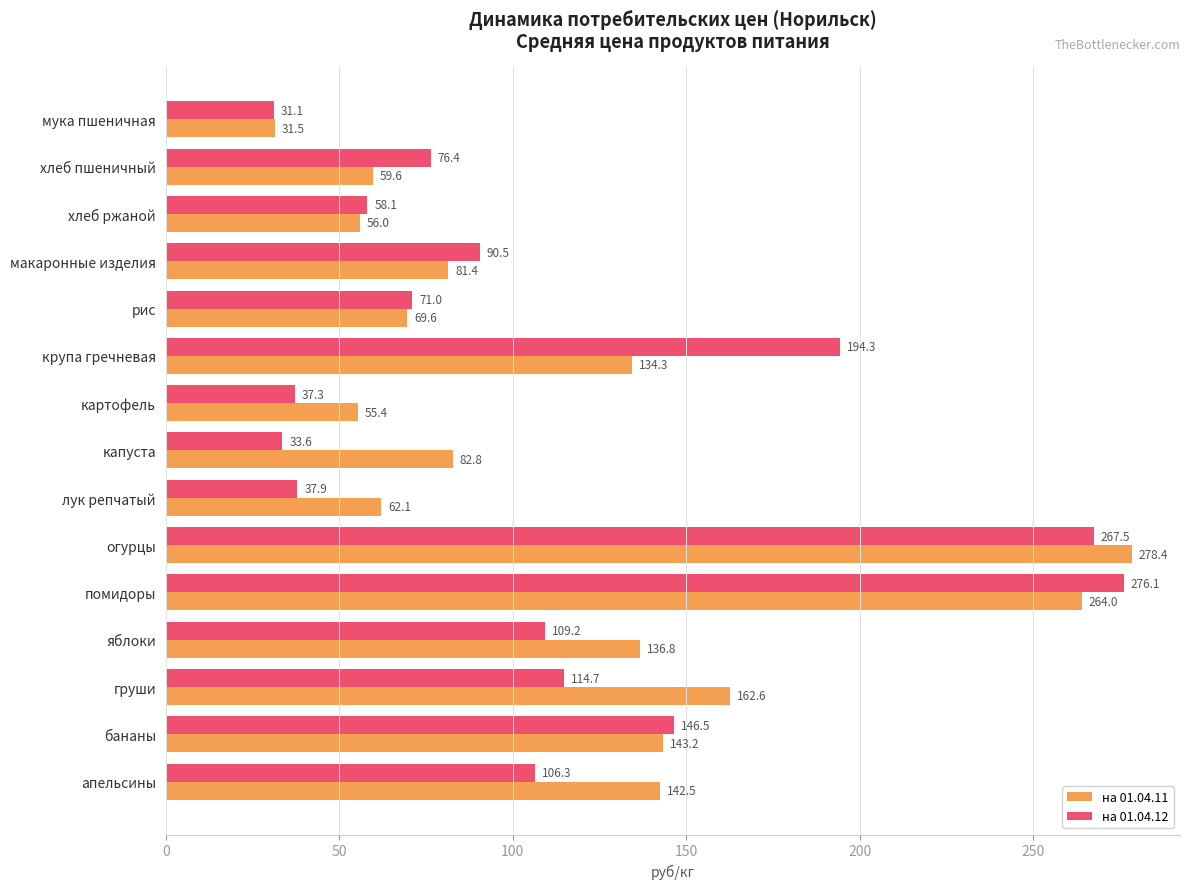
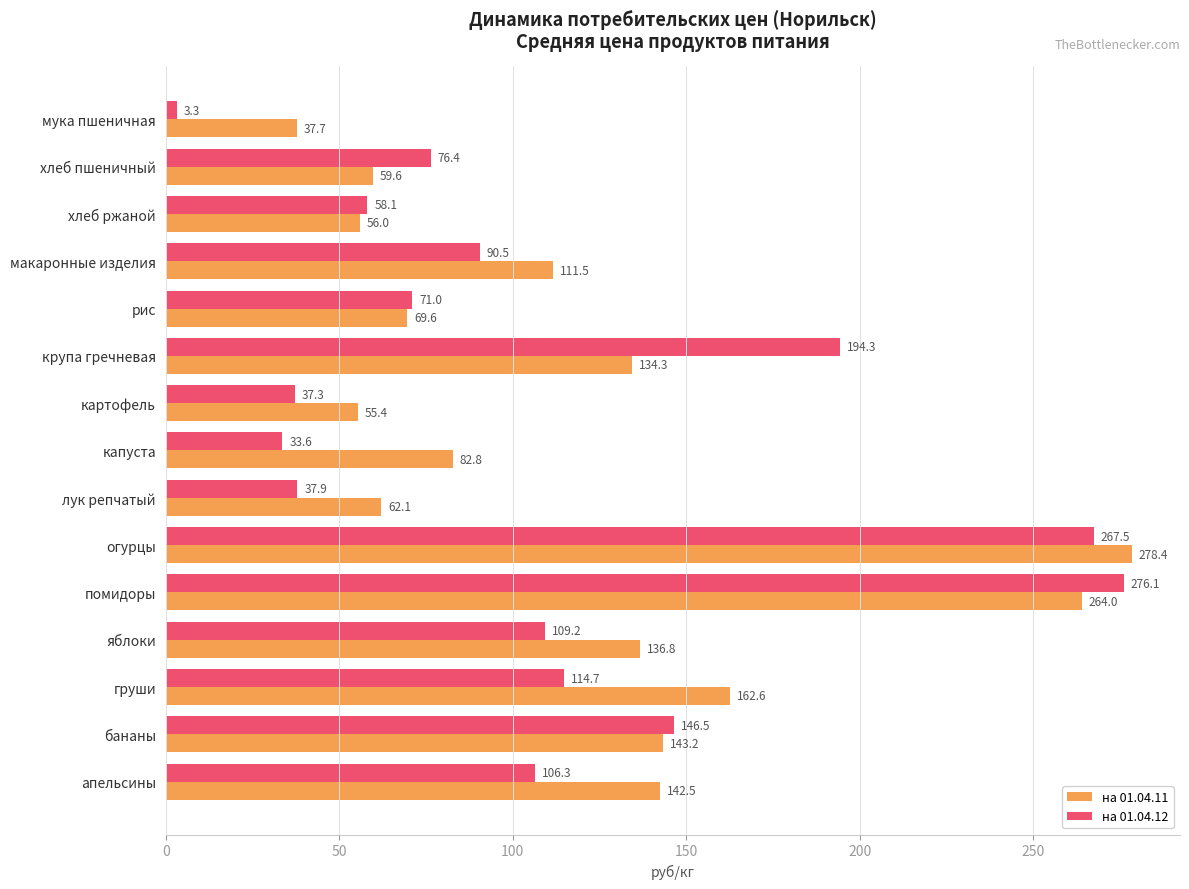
  {
    "на 01.04.11": {
-     "мука пшеничная": 31.5,
+     "мука пшеничная": 37.7,
      "хлеб пшеничный": 59.6,
      "хлеб ржаной": 56.0,
-     "макаронные изделия": 81.4,
+     "макаронные изделия": 111.5,
      "рис": 69.6,
      "крупа гречневая": 134.3,
      "картофель": 55.4,
      "капуста": 82.8,
      "лук репчатый": 62.1,
      "огурцы": 278.4,
      "помидоры": 264.0,
      "яблоки": 136.8,
      "груши": 162.6,
      "бананы": 143.2,
      "апельсины": 142.5
    },
    "на 01.04.12": {
-     "мука пшеничная": 31.1,
+     "мука пшеничная": 3.3,
      "хлеб пшеничный": 76.4,
      "хлеб ржаной": 58.1,
      "макаронные изделия": 90.5,
      "рис": 71.0,
      "крупа гречневая": 194.3,
      "картофель": 37.3,
      "капуста": 33.6,
      "лук репчатый": 37.9,
      "огурцы": 267.5,
      "помидоры": 276.1,
      "яблоки": 109.2,
      "груши": 114.7,
      "бананы": 146.5,
      "апельсины": 106.3
    }
  }
